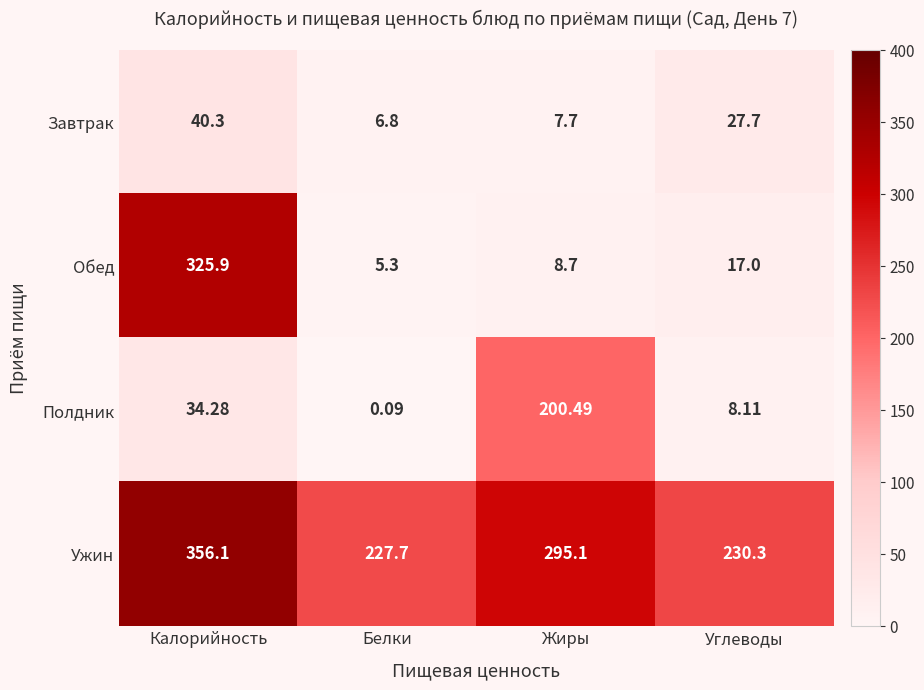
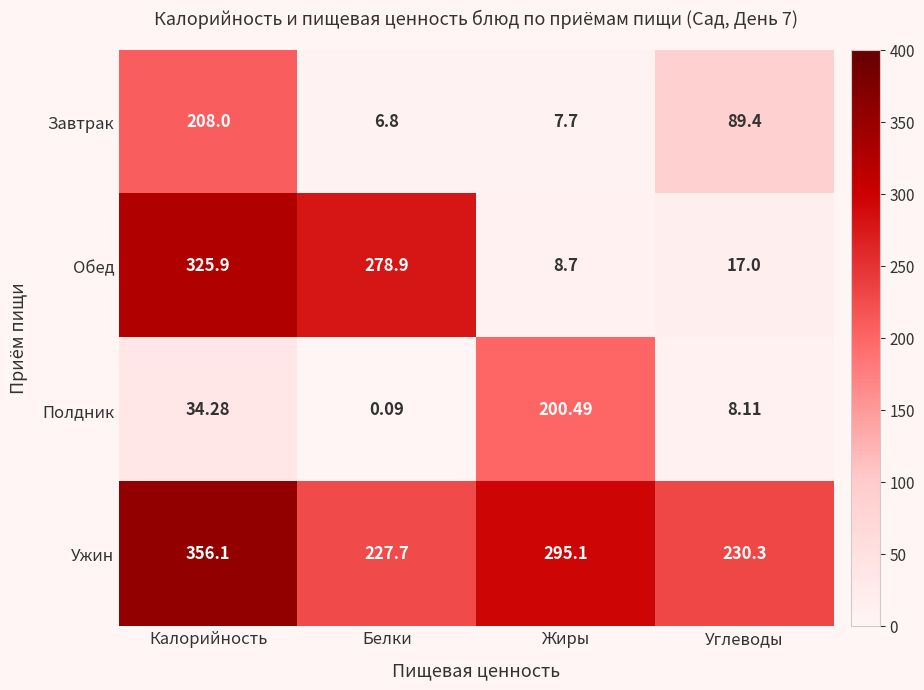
  {
    "Завтрак": {
-     "Калорийность": 40.3,
+     "Калорийность": 208.0,
      "Белки": 6.8,
      "Жиры": 7.7,
-     "Углеводы": 27.7
+     "Углеводы": 89.4
    },
    "Обед": {
      "Калорийность": 325.9,
-     "Белки": 5.3,
+     "Белки": 278.9,
      "Жиры": 8.7,
      "Углеводы": 17.0
    },
    "Полдник": {
      "Калорийность": 34.28,
      "Белки": 0.09,
      "Жиры": 200.49,
      "Углеводы": 8.11
    },
    "Ужин": {
      "Калорийность": 356.1,
      "Белки": 227.7,
      "Жиры": 295.1,
      "Углеводы": 230.3
    }
  }
